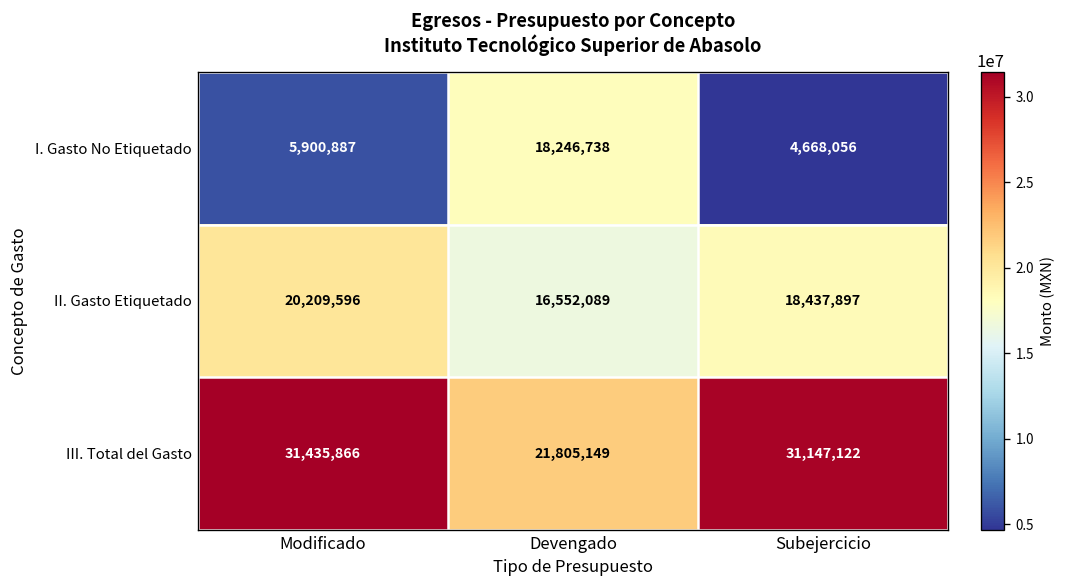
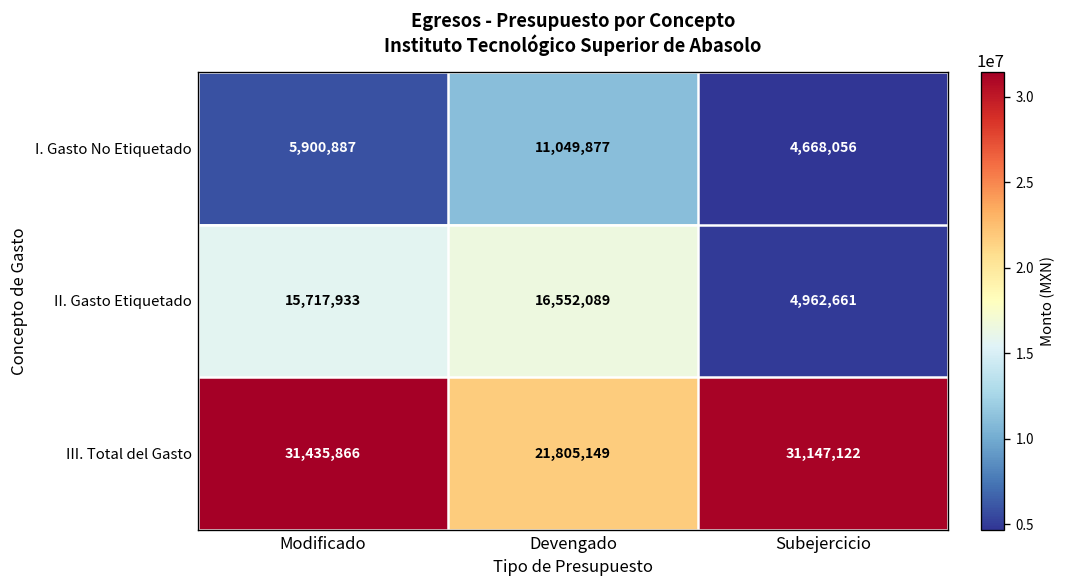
  {
    "I. Gasto No Etiquetado": {
      "Modificado": "5,900,887",
-     "Devengado": "18,246,738",
+     "Devengado": "11,049,877",
      "Subejercicio": "4,668,056"
    },
    "II. Gasto Etiquetado": {
-     "Modificado": "20,209,596",
+     "Modificado": "15,717,933",
      "Devengado": "16,552,089",
-     "Subejercicio": "18,437,897"
+     "Subejercicio": "4,962,661"
    },
    "III. Total del Gasto": {
      "Modificado": "31,435,866",
      "Devengado": "21,805,149",
      "Subejercicio": "31,147,122"
    }
  }
